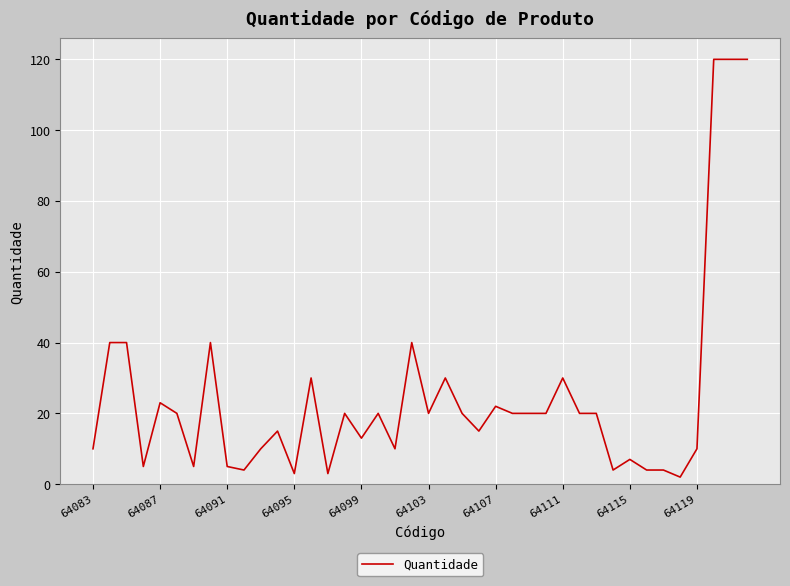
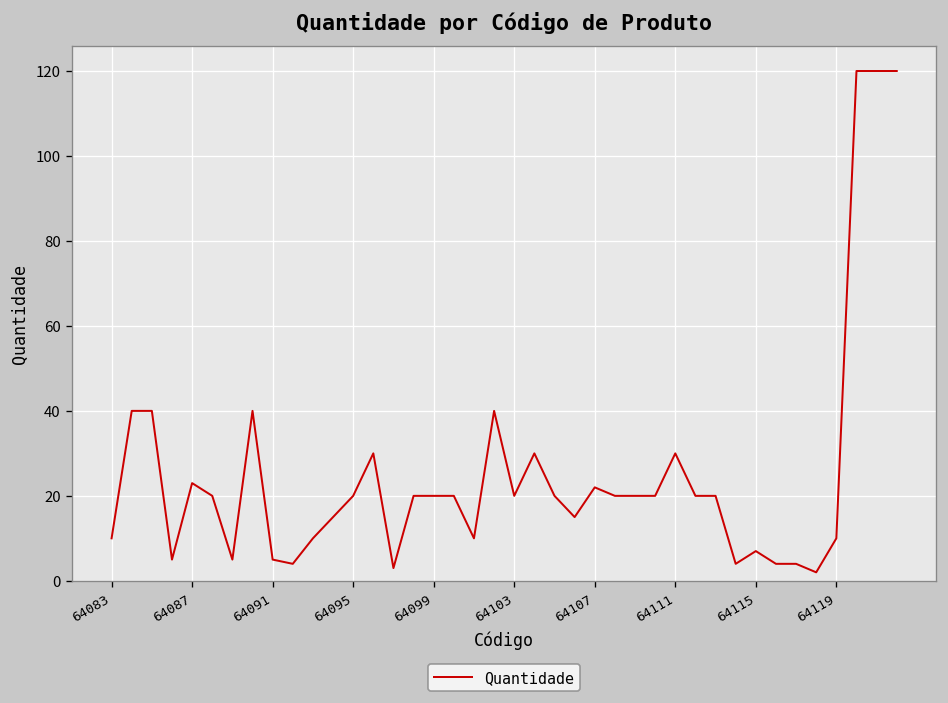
  {
    "64083": 10,
    "64087": 23,
    "64091": 5,
-   "64095": 3,
-   "64099": 13,
+   "64095": 20,
+   "64099": 20,
    "64103": 20,
    "64107": 22,
    "64111": 30,
    "64115": 7,
    "64119": 10
  }
